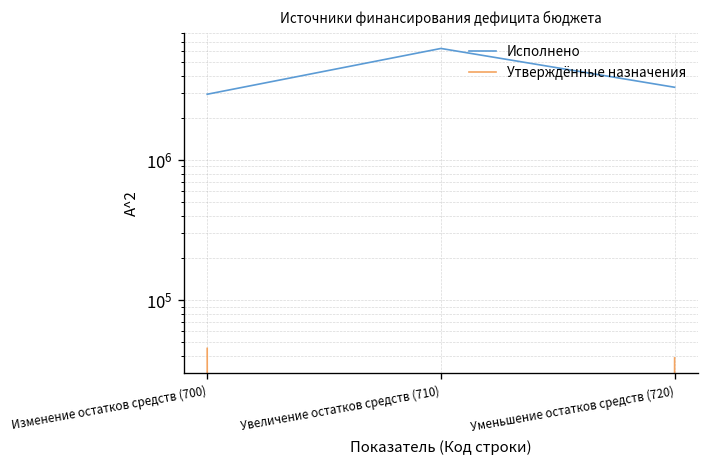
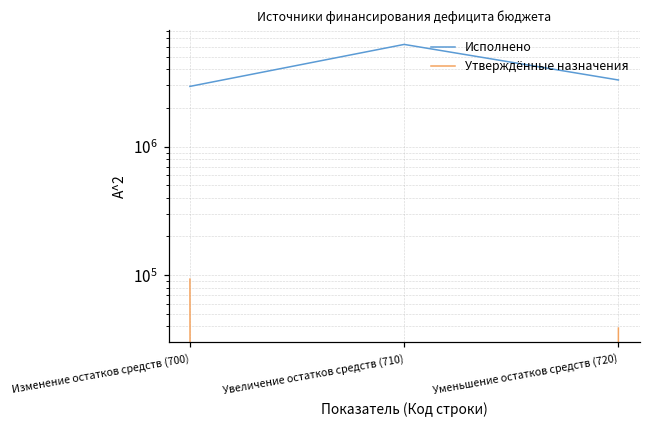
  {
    "Исполнено": {
      "Изменение остатков средств (700)": 2900000,
      "Увеличение остатков средств (710)": 6000000,
      "Уменьшение остатков средств (720)": 3300000
    },
    "Утверждённые назначения": {
-     "Изменение остатков средств (700)": 45000,
+     "Изменение остатков средств (700)": 90000,
      "Уменьшение остатков средств (720)": 39000
    }
  }
